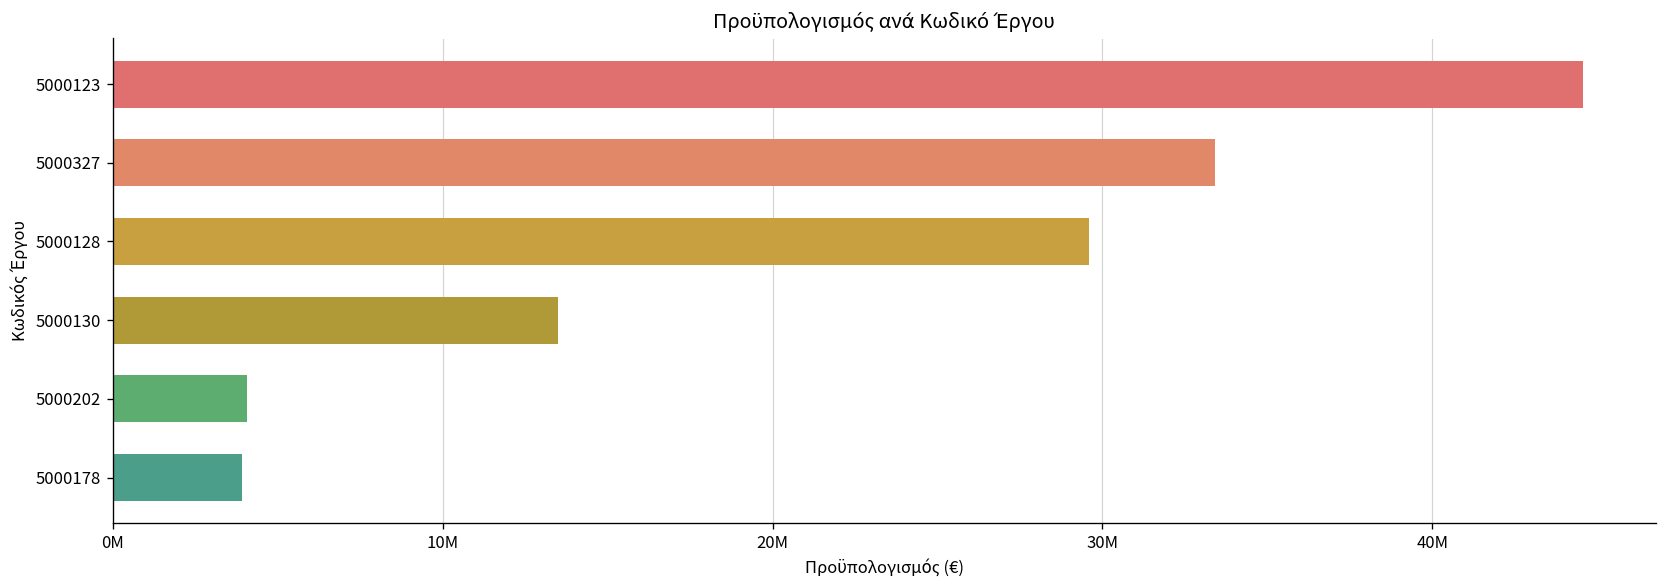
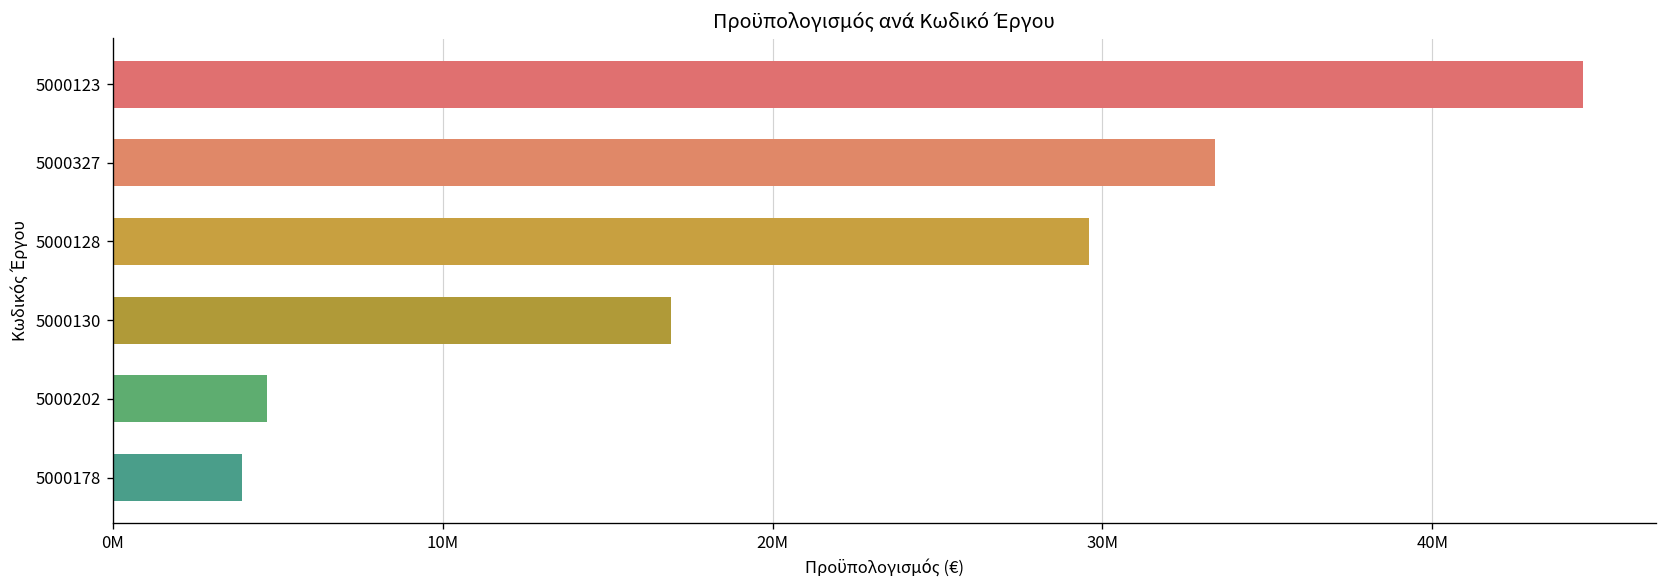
  {
    "5000123": 44600000,
    "5000327": 33400000,
    "5000128": 29600000,
-   "5000130": 13500000,
-   "5000202": 4100000,
+   "5000130": 16900000,
+   "5000202": 4700000,
    "5000178": 3900000
  }
